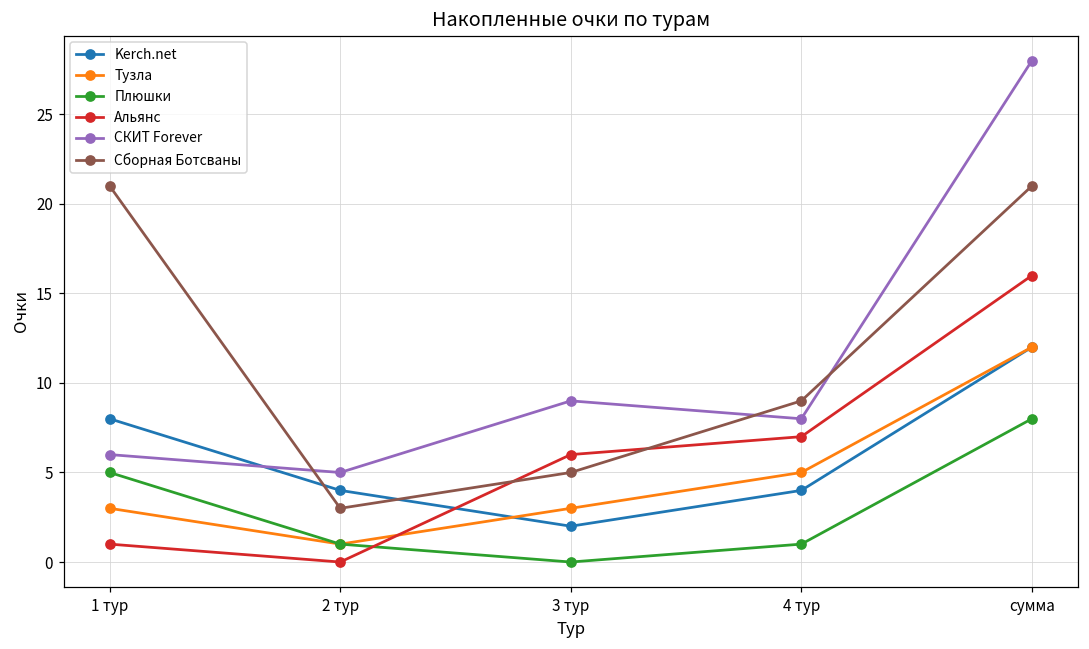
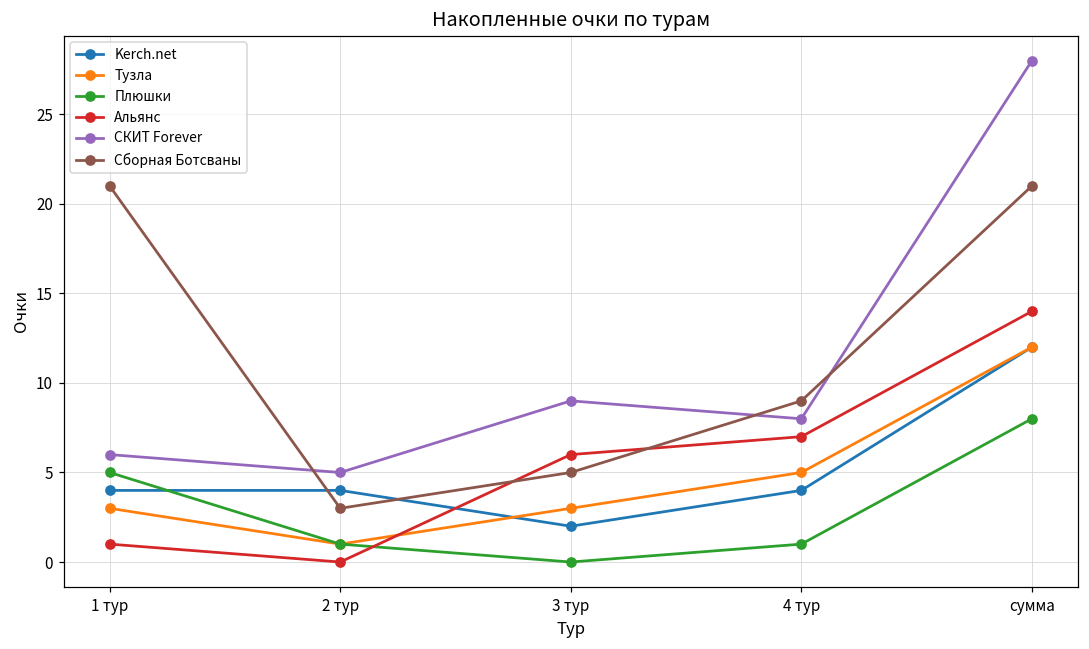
  {
    "Kerch.net": {
-     "1 тур": 8,
+     "1 тур": 4,
      "2 тур": 4,
      "3 тур": 2,
      "4 тур": 4
    },
    "Тузла": {
      "1 тур": 3,
      "3 тур": 3,
      "4 тур": 5
    },
    "Плюшки": {
      "1 тур": 5,
      "3 тур": 0,
      "4 тур": 1,
      "сумма": 8
    },
    "Альянс": {
      "1 тур": 1,
      "2 тур": 0,
      "3 тур": 6,
      "4 тур": 7,
-     "сумма": 16
+     "сумма": 14
    },
    "СКИТ Forever": {
      "1 тур": 6,
      "2 тур": 5,
      "3 тур": 9,
      "4 тур": 8,
      "сумма": 28
    },
    "Сборная Ботсваны": {
      "1 тур": 21,
      "2 тур": 3,
      "3 тур": 5,
      "4 тур": 9,
      "сумма": 21
    }
  }
